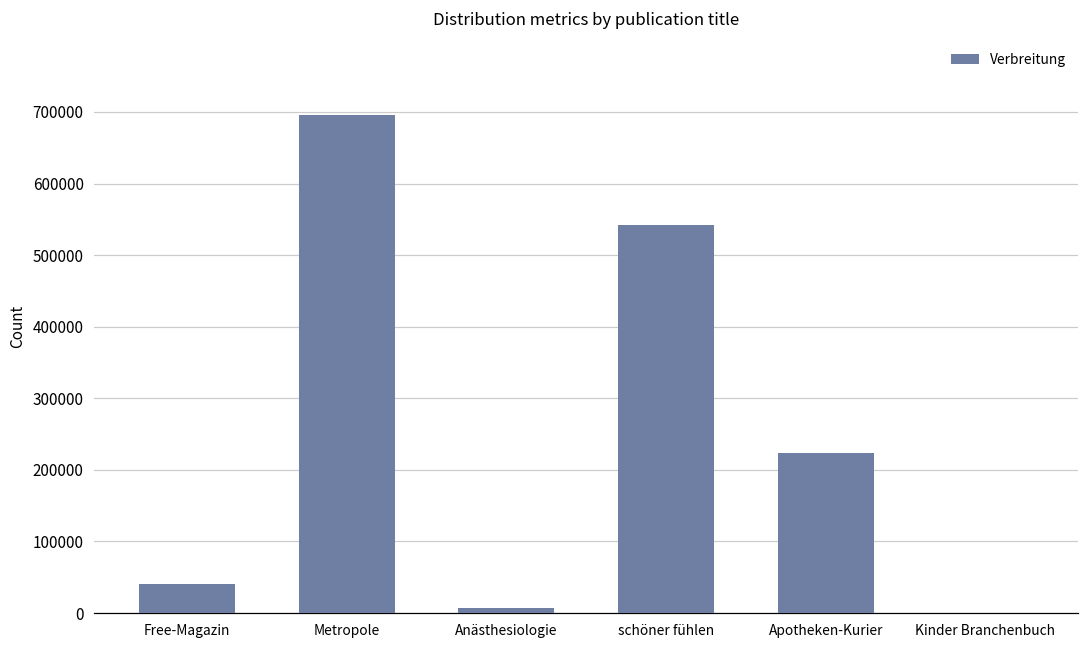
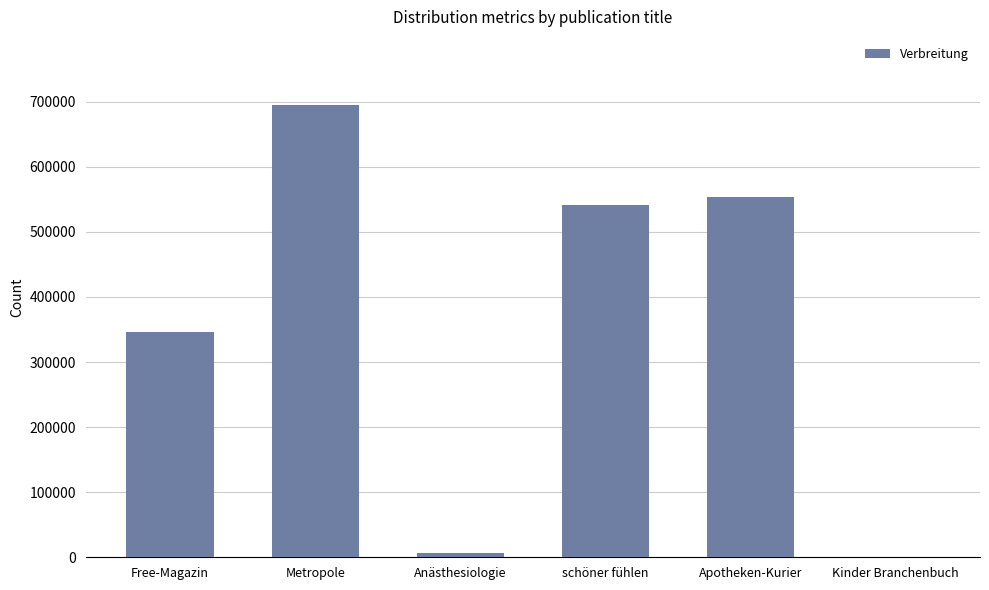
  {
-   "Free-Magazin": 40000,
+   "Free-Magazin": 350000,
    "Metropole": 700000,
    "Anästhesiologie": 10000,
    "schöner fühlen": 540000,
-   "Apotheken-Kurier": 220000,
+   "Apotheken-Kurier": 550000,
    "Kinder Branchenbuch": 0
  }
